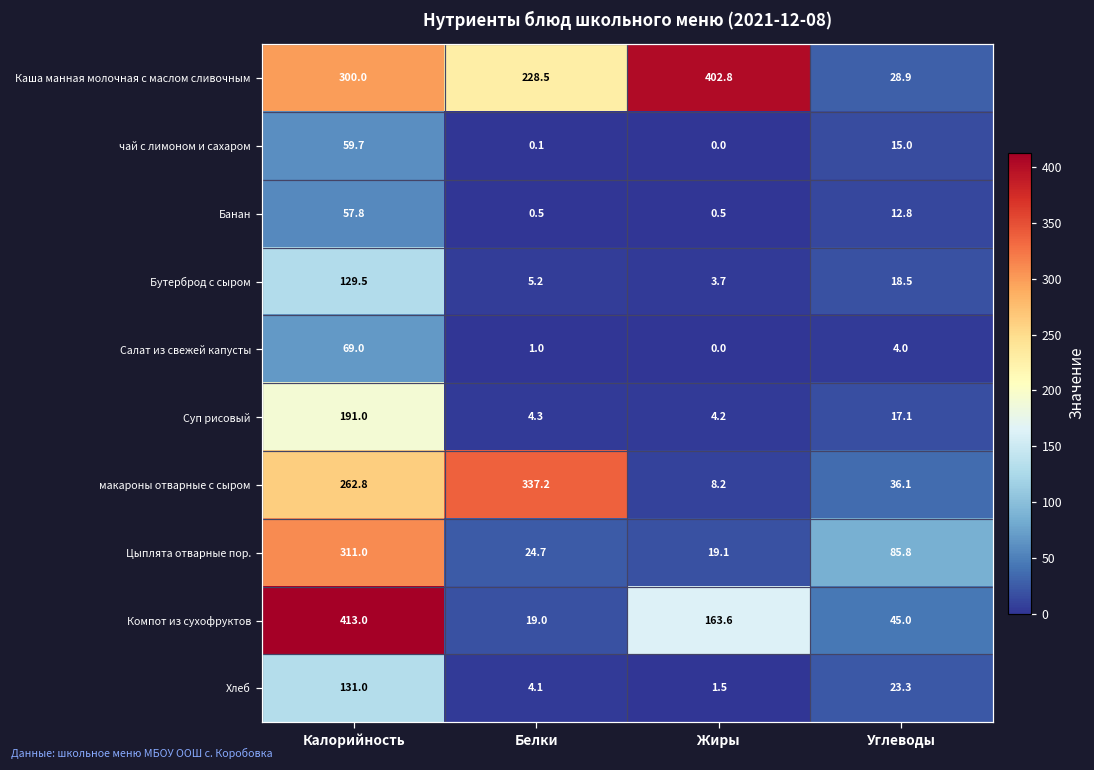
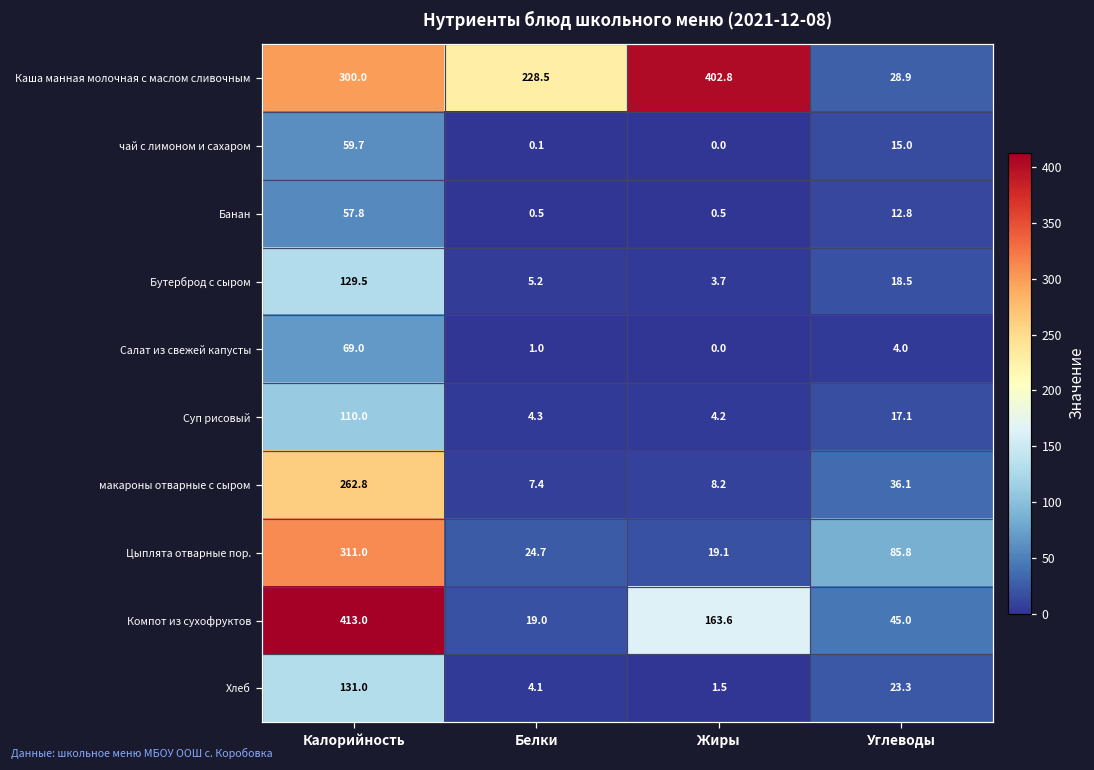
  {
    "Каша манная молочная с маслом сливочным": {
      "Калорийность": 300.0,
      "Белки": 228.5,
      "Жиры": 402.8,
      "Углеводы": 28.9
    },
    "чай с лимоном и сахаром": {
      "Калорийность": 59.7,
      "Белки": 0.1,
      "Жиры": 0.0,
      "Углеводы": 15.0
    },
    "Банан": {
      "Калорийность": 57.8,
      "Белки": 0.5,
      "Жиры": 0.5,
      "Углеводы": 12.8
    },
    "Бутерброд с сыром": {
      "Калорийность": 129.5,
      "Белки": 5.2,
      "Жиры": 3.7,
      "Углеводы": 18.5
    },
    "Салат из свежей капусты": {
      "Калорийность": 69.0,
      "Белки": 1.0,
      "Жиры": 0.0,
      "Углеводы": 4.0
    },
    "Суп рисовый": {
-     "Калорийность": 191.0,
+     "Калорийность": 110.0,
      "Белки": 4.3,
      "Жиры": 4.2,
      "Углеводы": 17.1
    },
    "макароны отварные с сыром": {
      "Калорийность": 262.8,
-     "Белки": 337.2,
+     "Белки": 7.4,
      "Жиры": 8.2,
      "Углеводы": 36.1
    },
    "Цыплята отварные пор.": {
      "Калорийность": 311.0,
      "Белки": 24.7,
      "Жиры": 19.1,
      "Углеводы": 85.8
    },
    "Компот из сухофруктов": {
      "Калорийность": 413.0,
      "Белки": 19.0,
      "Жиры": 163.6,
      "Углеводы": 45.0
    },
    "Хлеб": {
      "Калорийность": 131.0,
      "Белки": 4.1,
      "Жиры": 1.5,
      "Углеводы": 23.3
    }
  }
